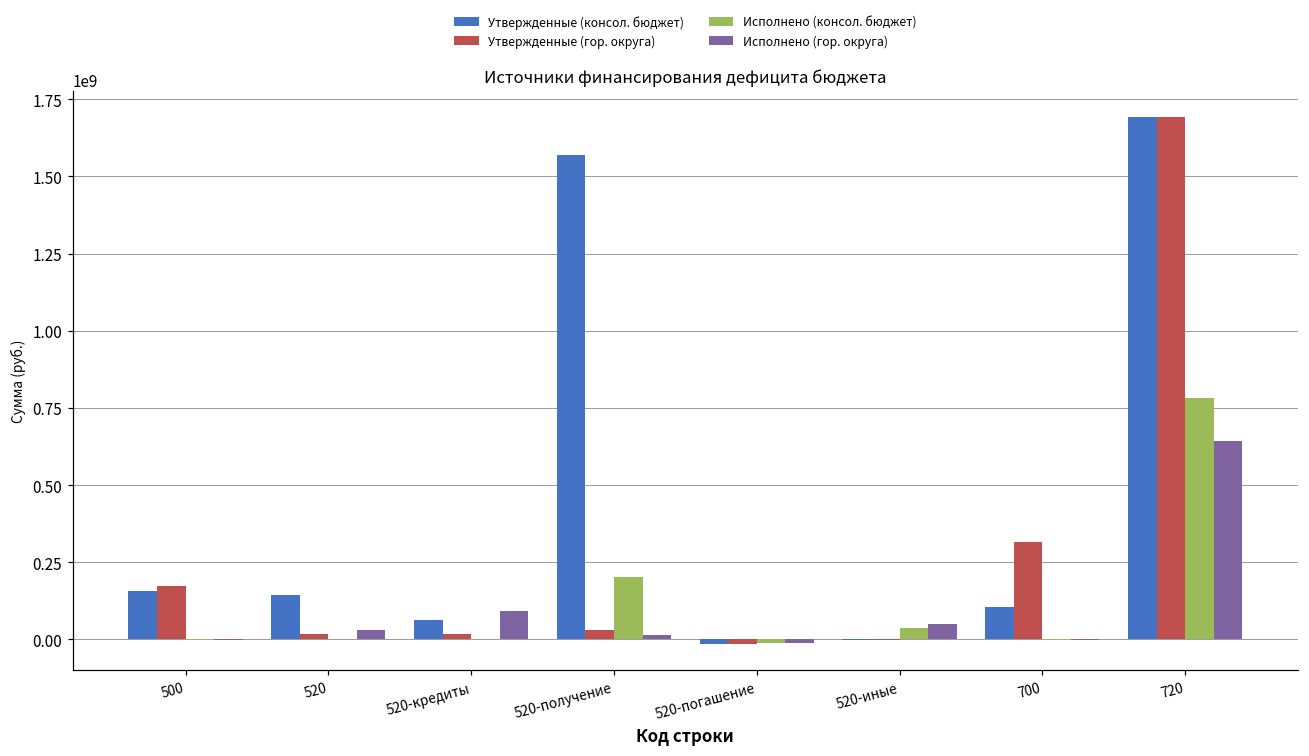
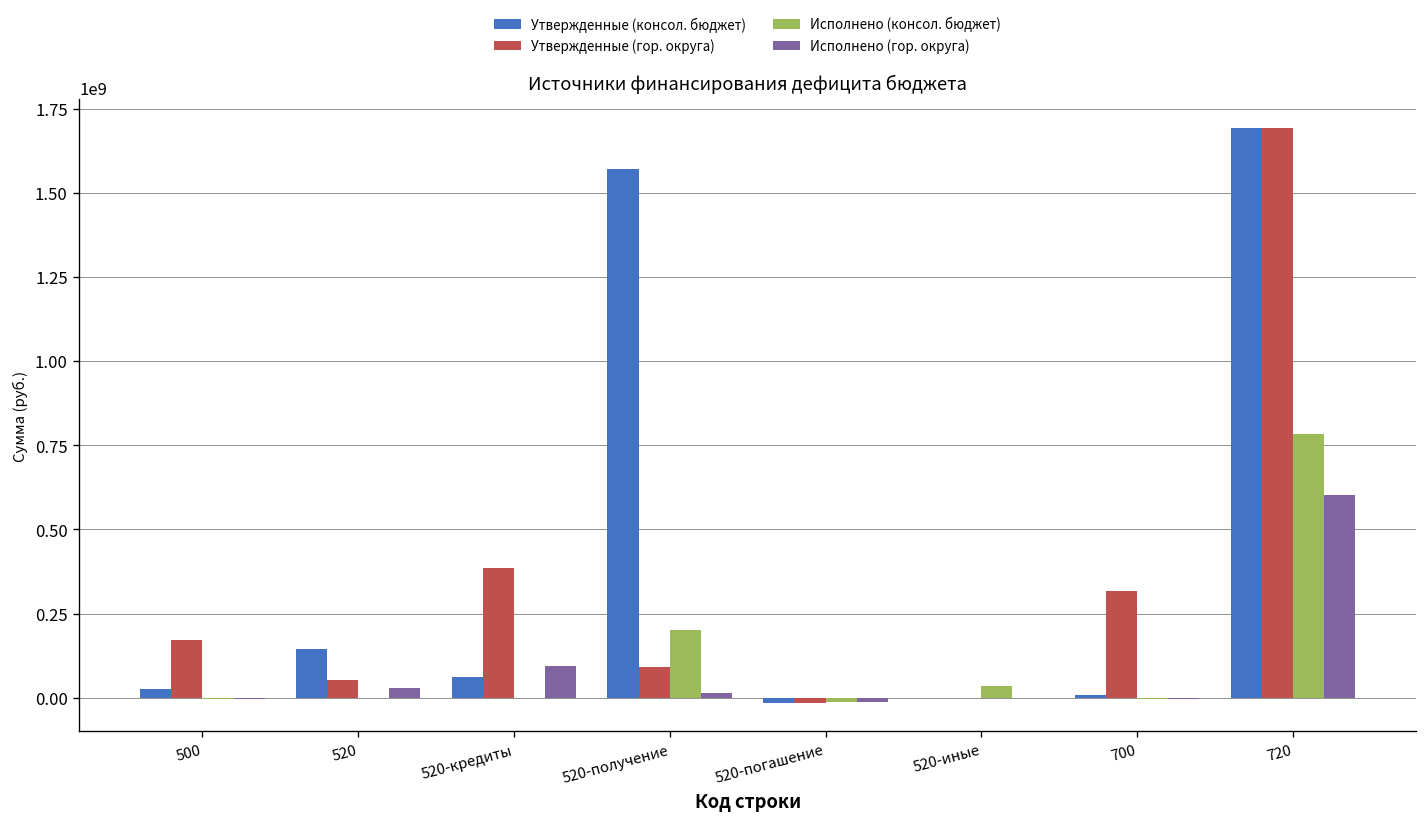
  {
    "Утвержденные (консол. бюджет)": {
-     "500": 160000000,
+     "500": 30000000,
      "520": 140000000,
      "520-кредиты": 60000000,
      "520-получение": 1570000000,
      "520-погашение": -10000000,
-     "700": 110000000,
+     "700": 10000000,
      "720": 1690000000
    },
    "Утвержденные (гор. округа)": {
      "500": 170000000,
-     "520": 20000000,
-     "520-кредиты": 20000000,
-     "520-получение": 30000000,
+     "520": 50000000,
+     "520-кредиты": 380000000,
+     "520-получение": 90000000,
      "520-погашение": -10000000,
      "700": 320000000,
      "720": 1690000000
    },
    "Исполнено (консол. бюджет)": {
      "520": 0,
      "520-кредиты": 0,
      "520-получение": 200000000,
      "520-погашение": -10000000,
      "520-иные": 40000000,
      "720": 780000000
    },
    "Исполнено (гор. округа)": {
      "520": 30000000,
      "520-кредиты": 90000000,
      "520-получение": 10000000,
      "520-погашение": -10000000,
-     "520-иные": 50000000,
-     "720": 640000000
+     "520-иные": 0,
+     "720": 600000000
    }
  }
